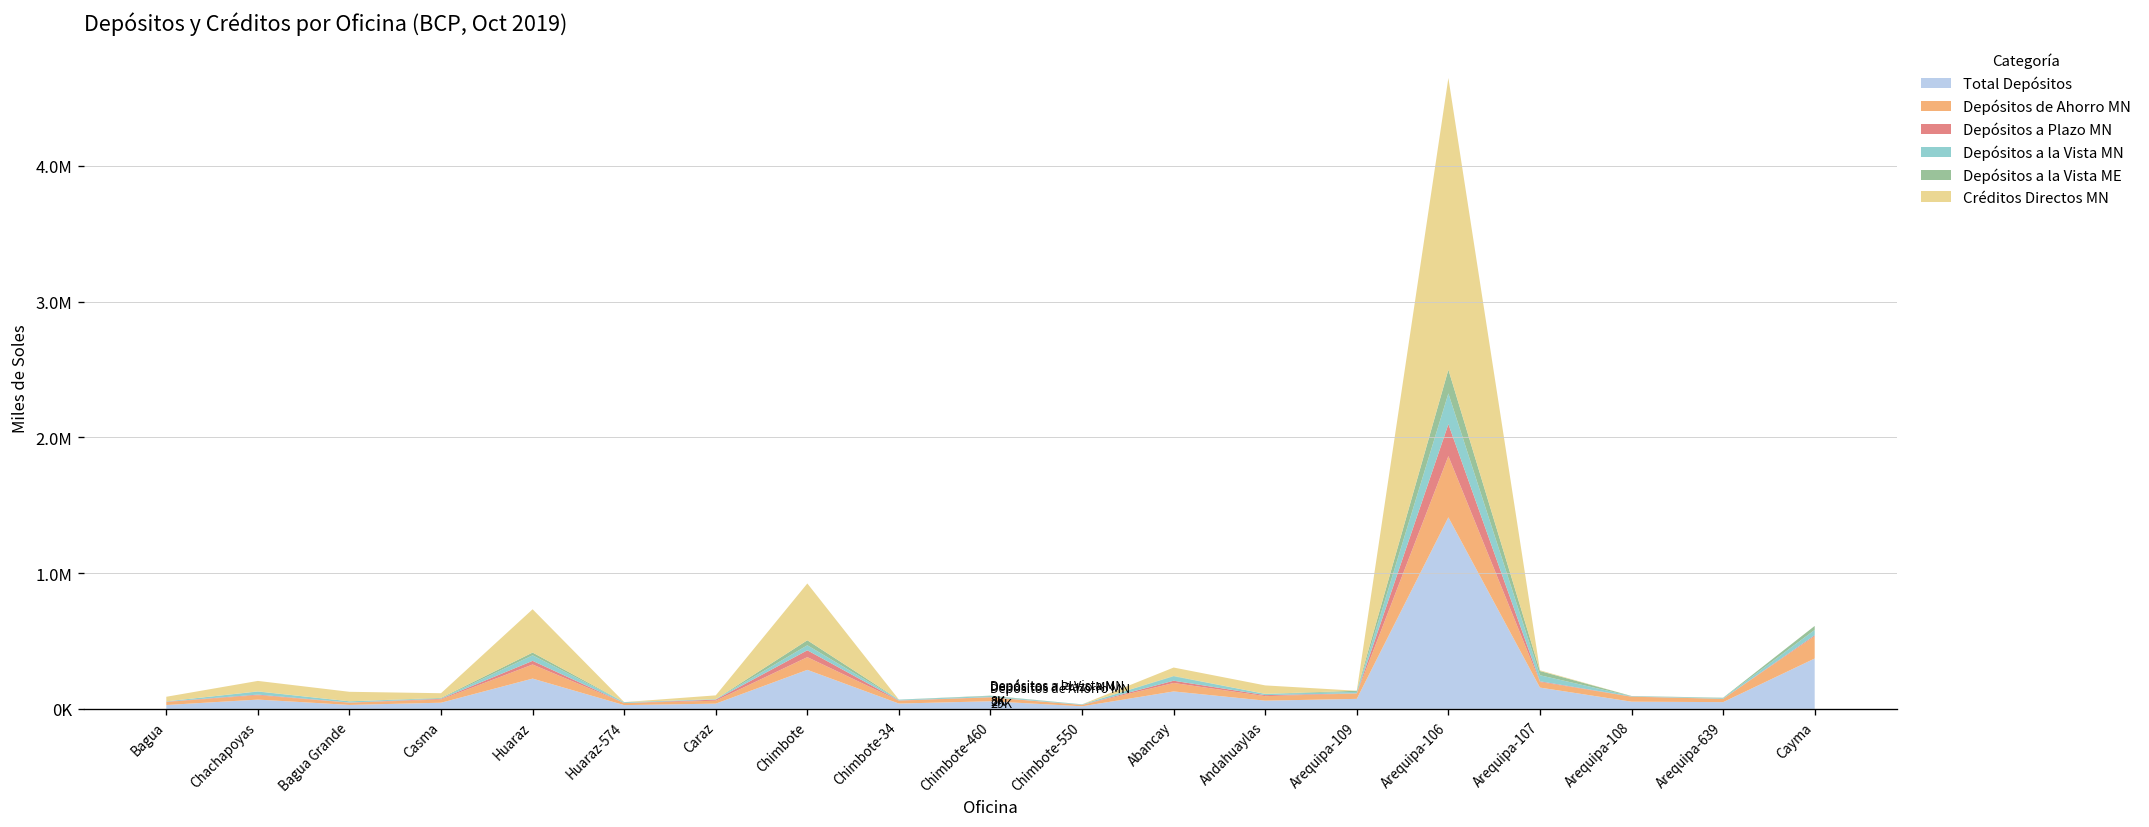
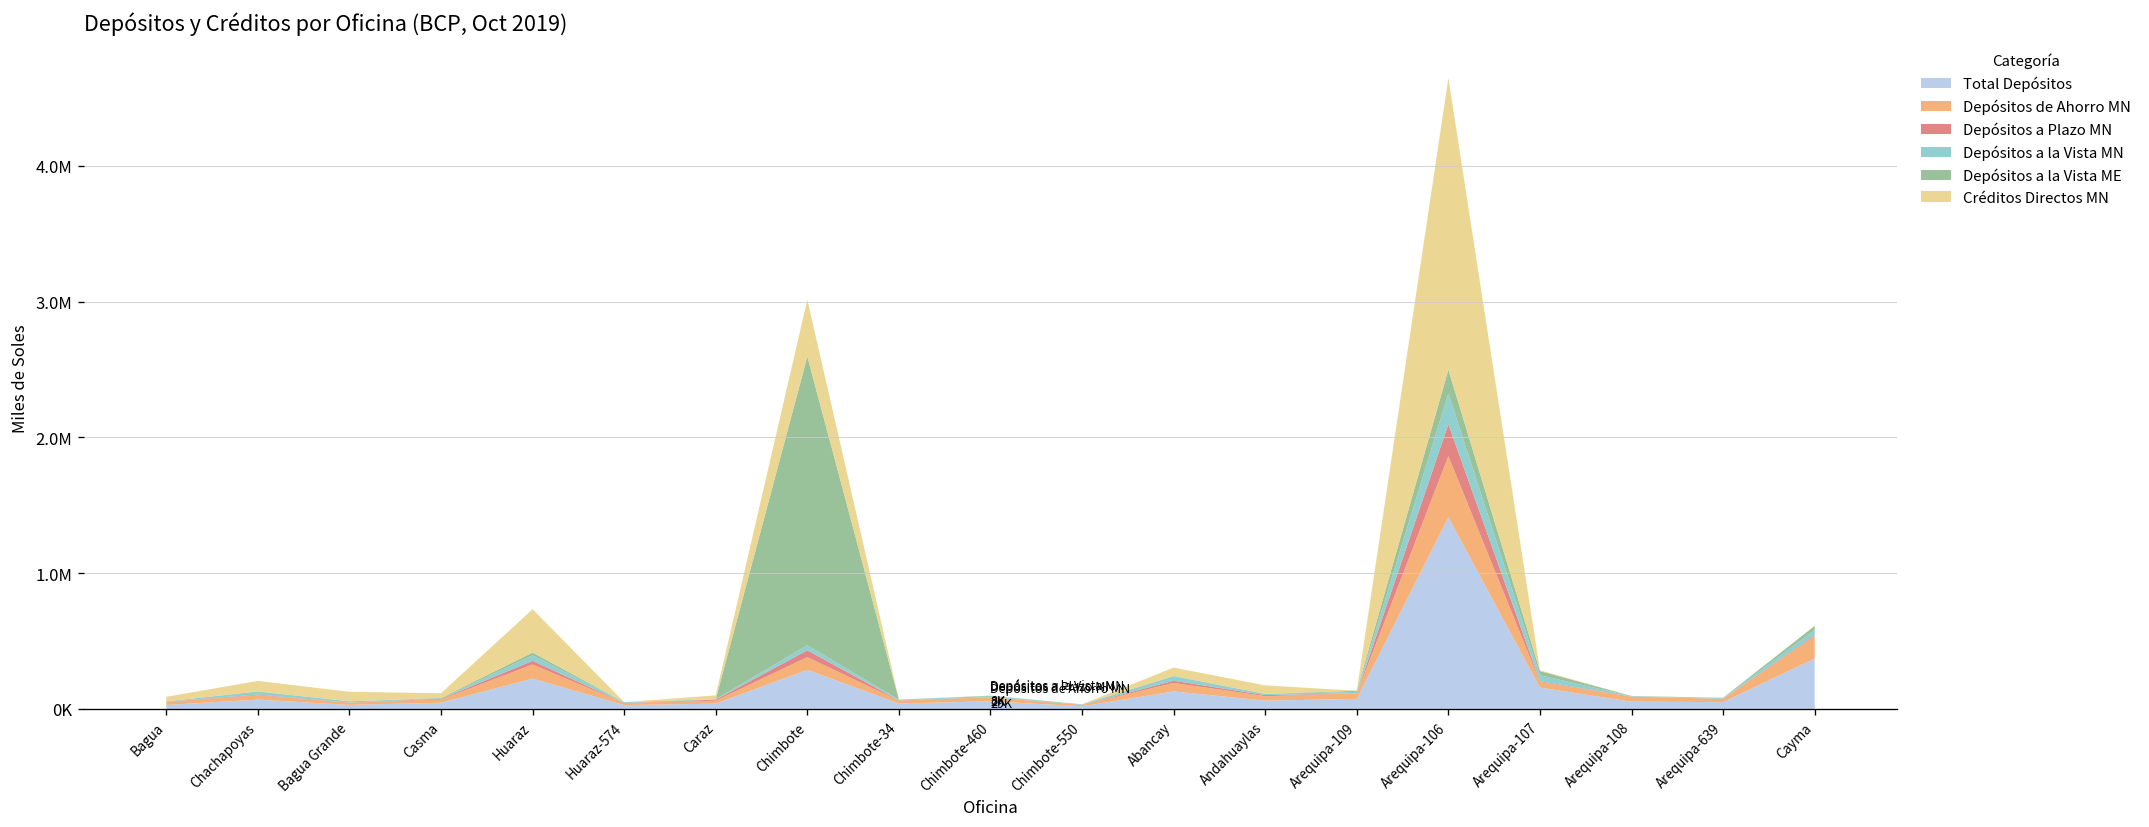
  {
    "Depósitos a la Vista ME": {
-     "Chimbote": 40000,
+     "Chimbote": 2130000,
      "Arequipa-106": 170000
    }
  }
